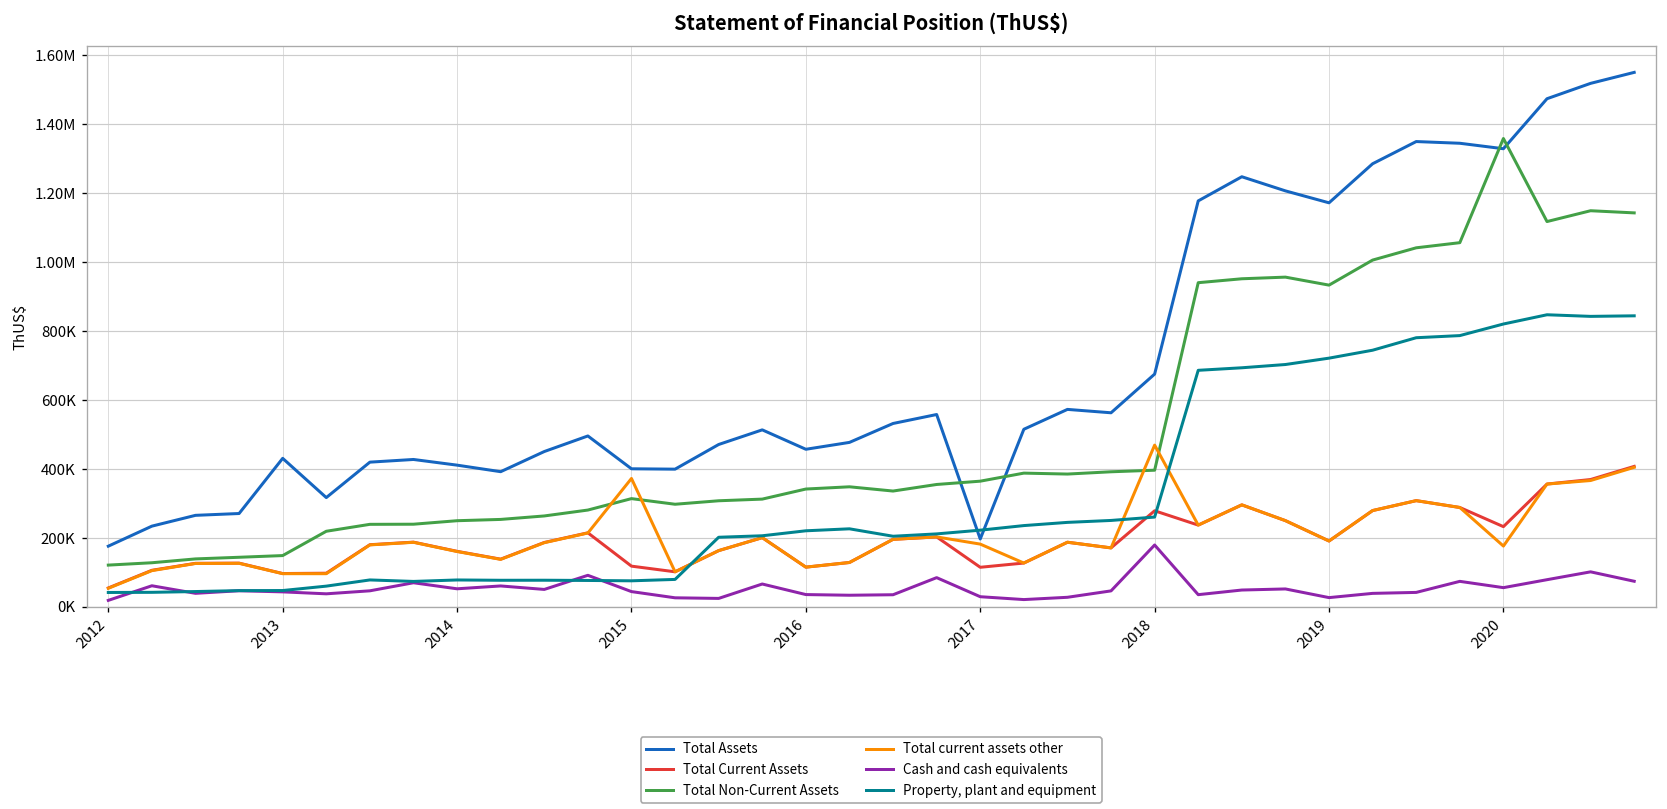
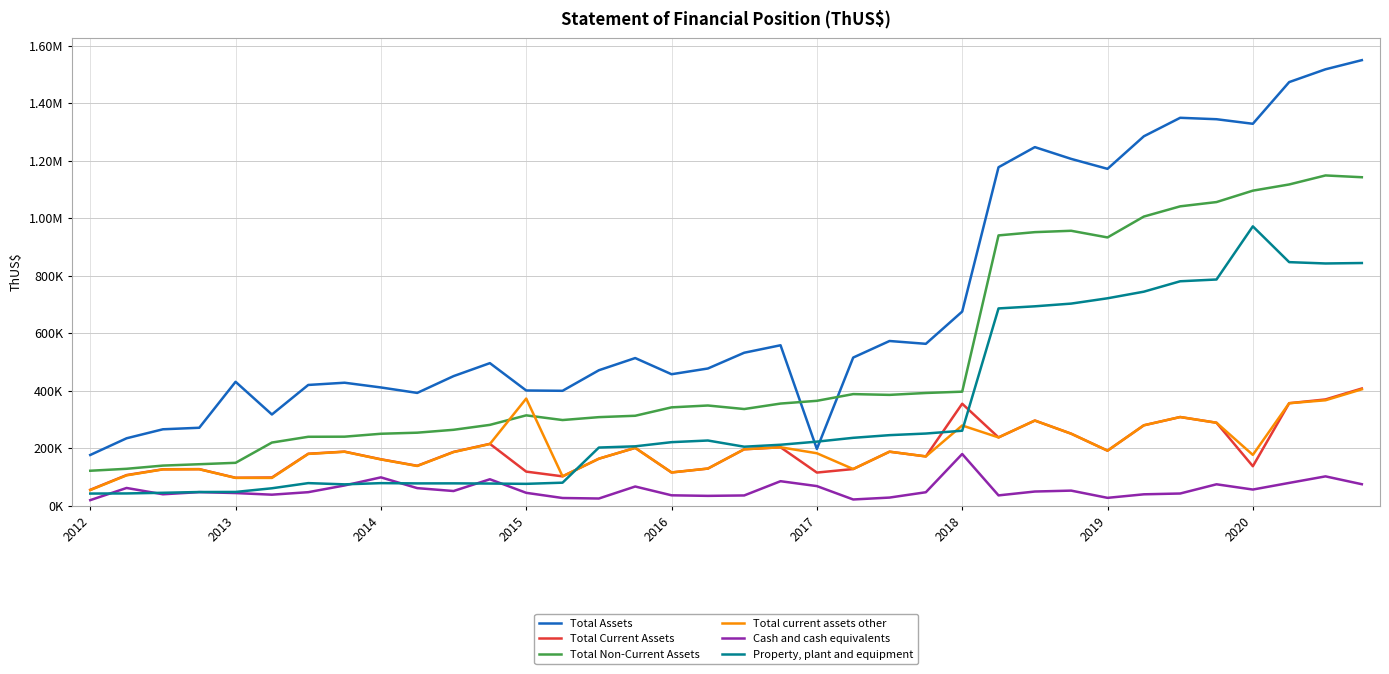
  {
    "Total Assets": {
      "2012": 180000,
      "2013": 430000,
      "2014": 410000,
      "2015": 400000,
      "2016": 460000,
      "2017": 200000,
      "2018": 680000,
      "2019": 1170000,
      "2020": 1330000
    },
    "Total Current Assets": {
      "2015": 120000,
      "2017": 110000,
-     "2018": 280000,
-     "2020": 230000
+     "2018": 350000,
+     "2020": 140000
    },
    "Total Non-Current Assets": {
      "2012": 120000,
      "2013": 150000,
      "2014": 250000,
      "2015": 310000,
      "2016": 340000,
      "2017": 360000,
      "2018": 400000,
      "2019": 930000,
-     "2020": 1360000
+     "2020": 1100000
    },
    "Total current assets other": {
      "2015": 370000,
      "2017": 180000,
-     "2018": 470000,
+     "2018": 280000,
      "2020": 180000
    },
    "Cash and cash equivalents": {
      "2012": 20000,
-     "2014": 50000,
+     "2014": 100000,
      "2015": 40000,
      "2016": 40000,
-     "2017": 30000,
+     "2017": 70000,
      "2018": 180000,
      "2019": 30000,
      "2020": 60000
    },
    "Property, plant and equipment": {
      "2012": 40000,
      "2014": 80000,
      "2015": 80000,
      "2016": 220000,
      "2017": 220000,
      "2018": 260000,
      "2019": 720000,
-     "2020": 820000
+     "2020": 970000
    }
  }
